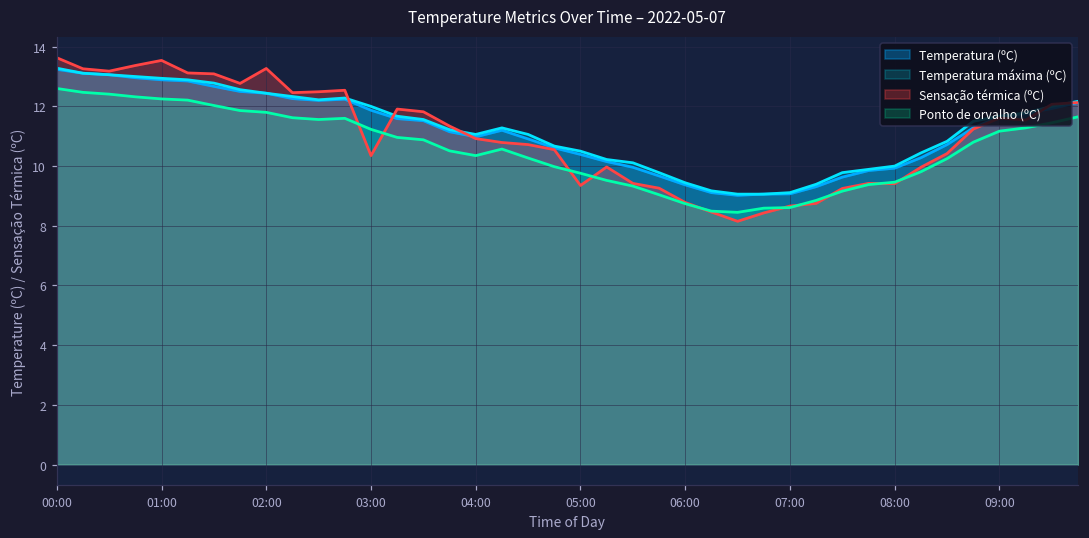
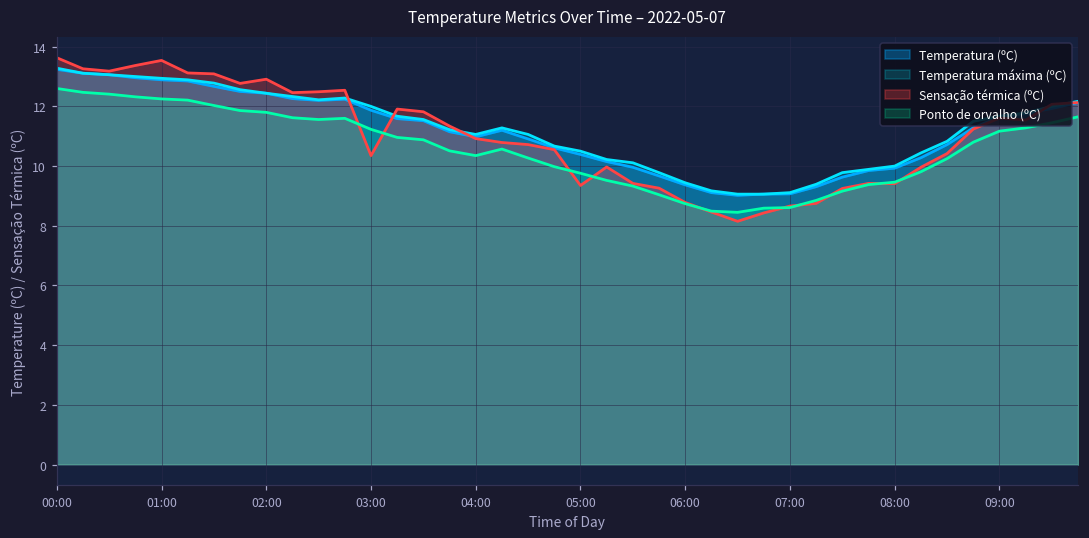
  {
    "Sensação térmica (ºC)": {
      "00:00": 13.6,
      "01:00": 13.5,
-     "02:00": 13.3,
+     "02:00": 12.9,
      "03:00": 10.4,
      "05:00": 9.4
    }
  }
